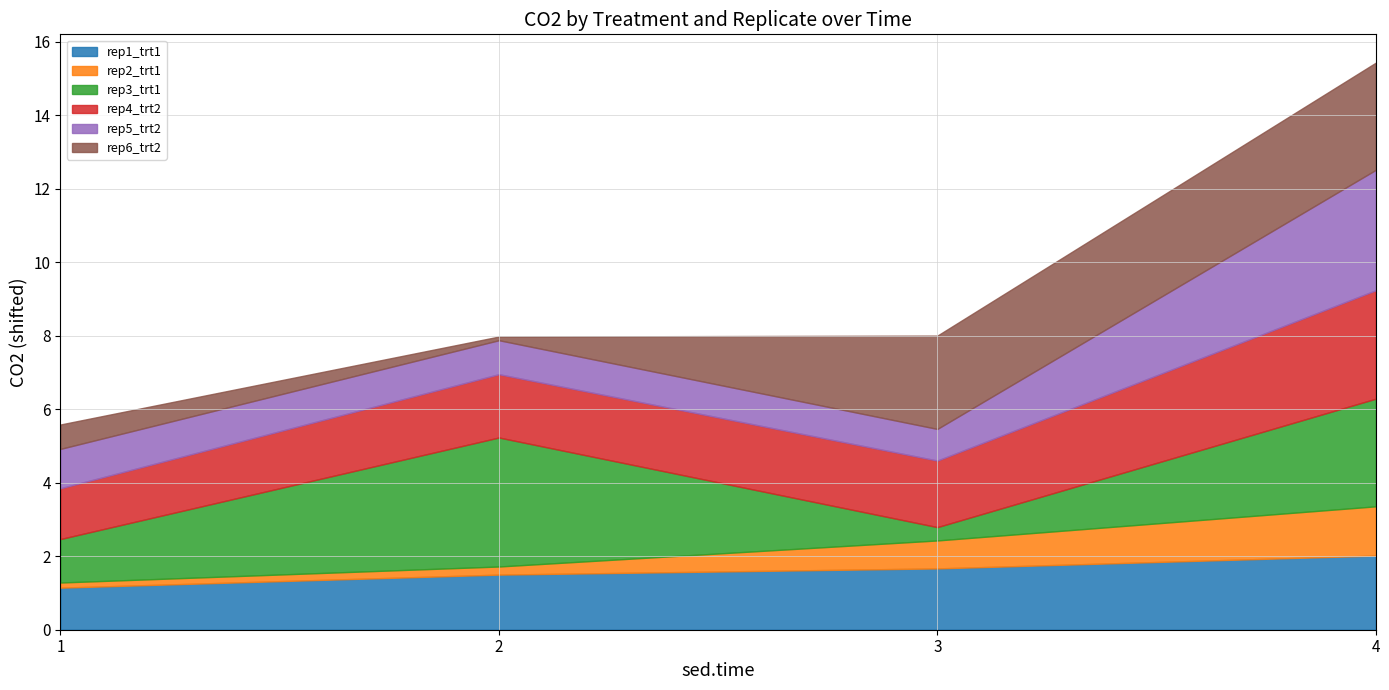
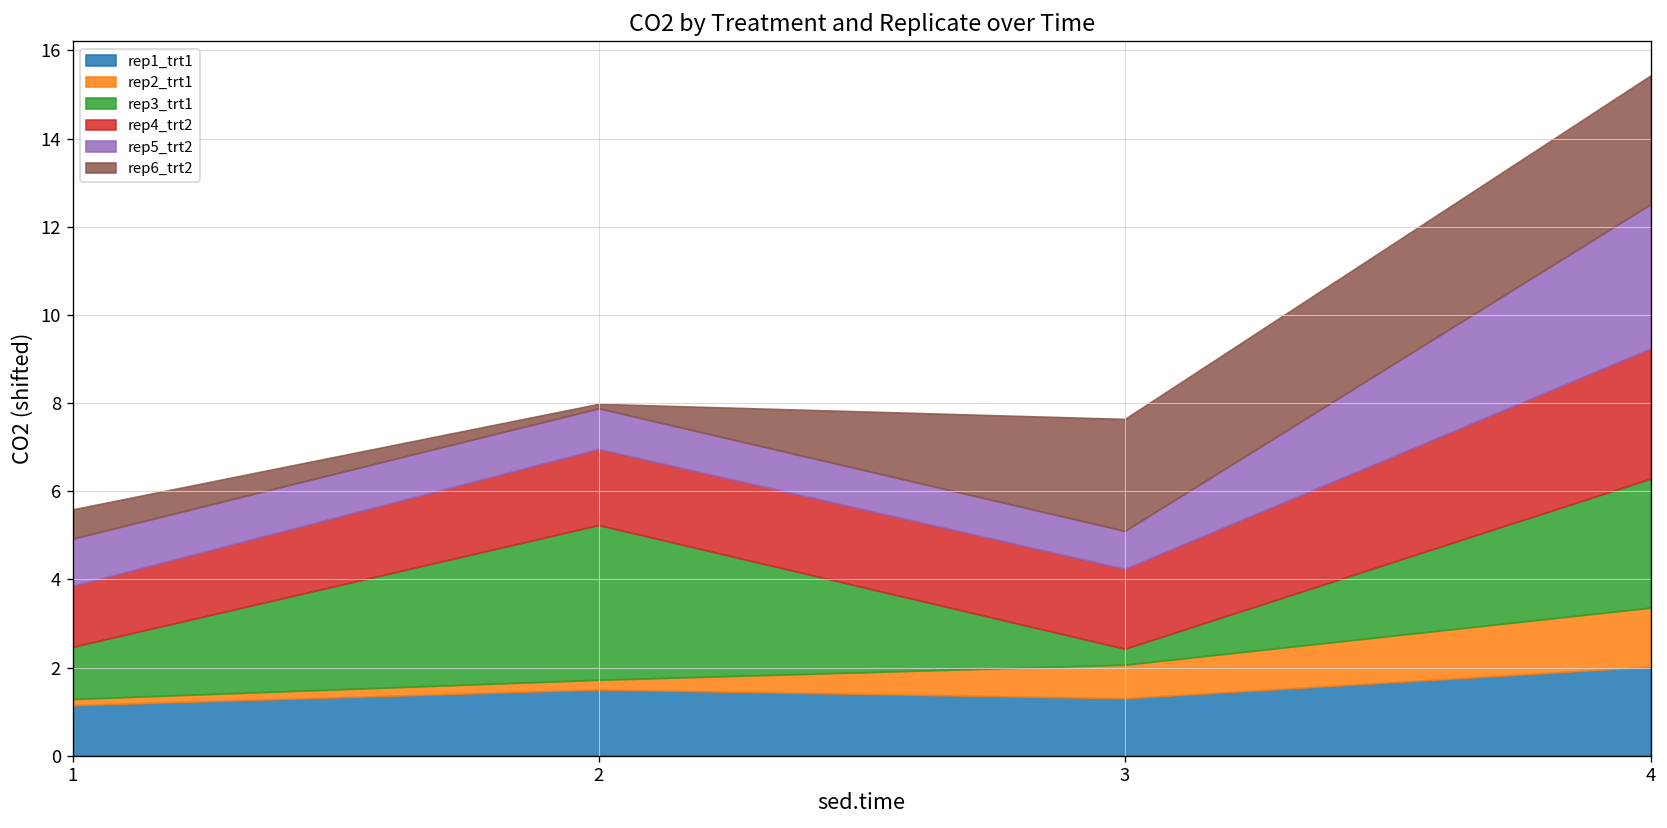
  {
    "rep1_trt1": {
      "1": 1.1,
      "2": 1.5,
-     "3": 1.7,
+     "3": 1.3,
      "4": 2.0
    },
    "rep2_trt1": {
      "1": 0.1,
      "2": 0.2,
      "3": 0.8,
      "4": 1.3
    },
    "rep3_trt1": {
      "1": 1.2,
      "2": 3.5,
      "3": 0.4,
      "4": 2.9
    },
    "rep4_trt2": {
      "1": 1.4,
      "2": 1.7,
      "3": 1.8,
      "4": 3.0
    },
    "rep5_trt2": {
      "1": 1.1,
      "2": 0.9,
      "3": 0.9,
      "4": 3.3
    },
    "rep6_trt2": {
      "1": 0.7,
      "2": 0.1,
      "3": 2.5,
      "4": 2.9
    }
  }
